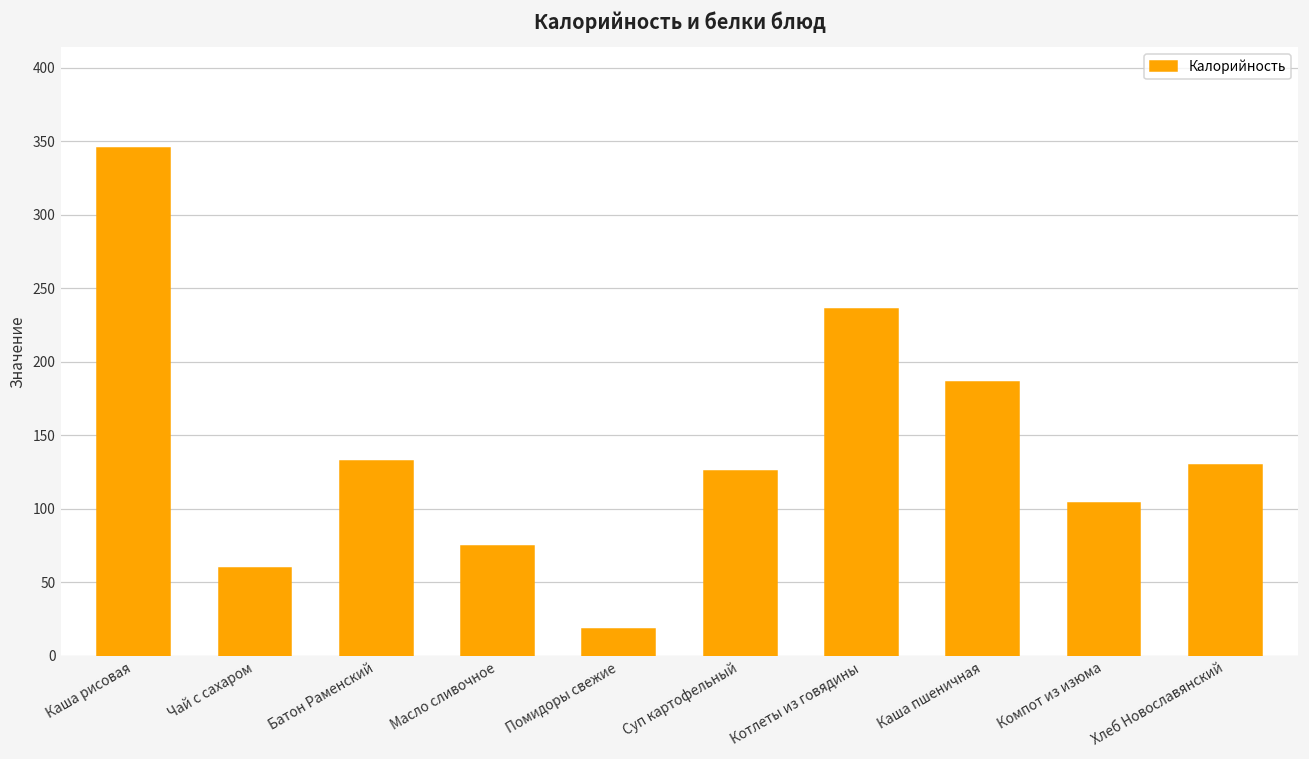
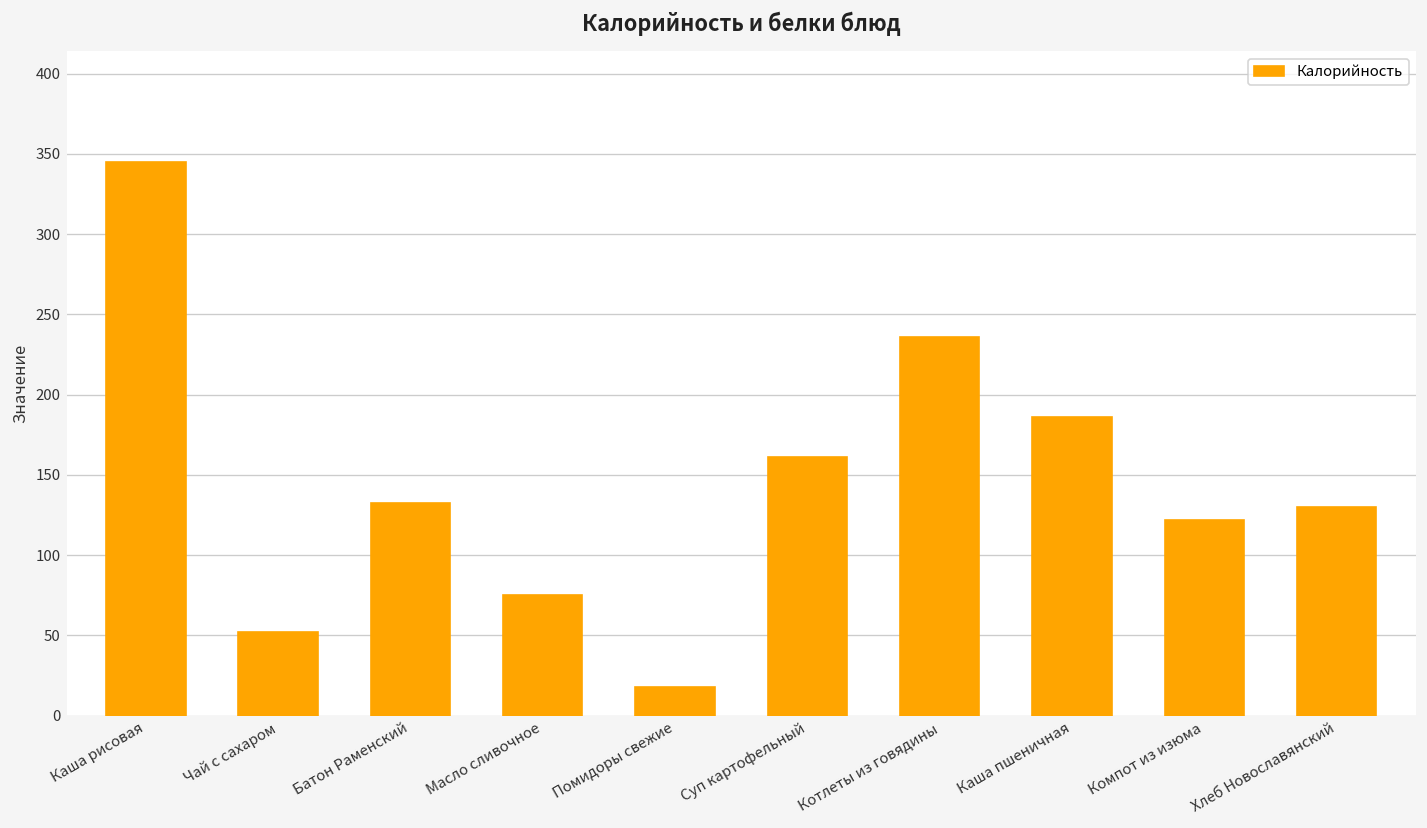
  {
    "Каша рисовая": 345,
-   "Чай с сахаром": 60,
+   "Чай с сахаром": 52,
    "Батон Раменский": 133,
    "Масло сливочное": 75,
    "Помидоры свежие": 18,
-   "Суп картофельный": 126,
+   "Суп картофельный": 161,
    "Котлеты из говядины": 236,
    "Каша пшеничная": 186,
-   "Компот из изюма": 104,
+   "Компот из изюма": 122,
    "Хлеб Новославянский": 130
  }
